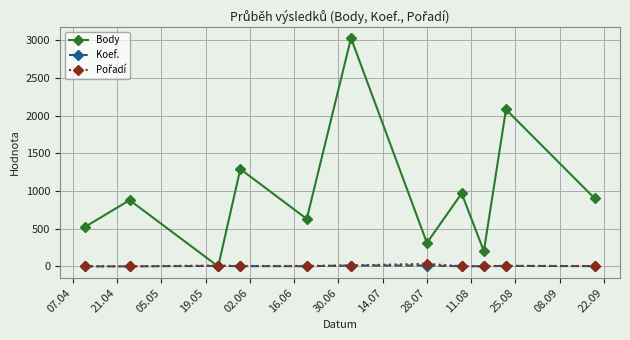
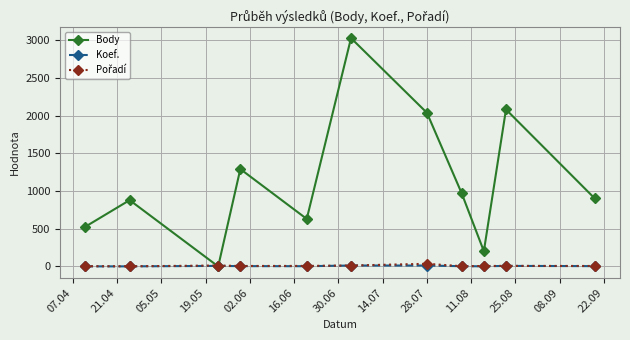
  {
    "Body": {
-     "28.07": 300
+     "28.07": 2000
    }
  }
